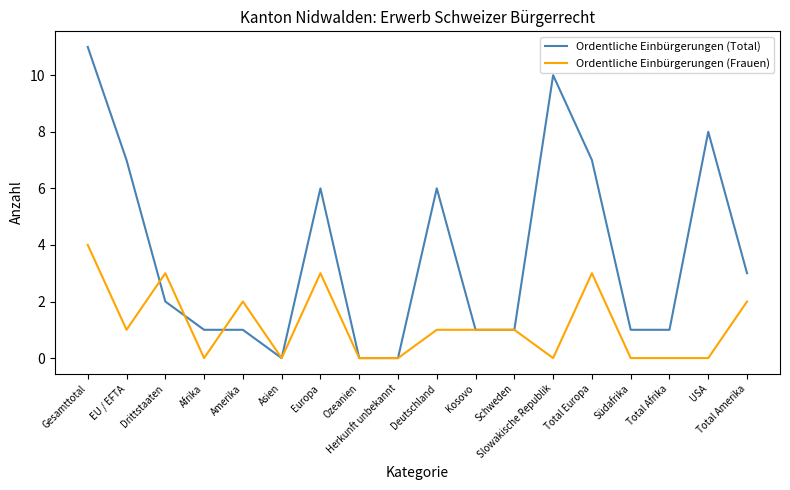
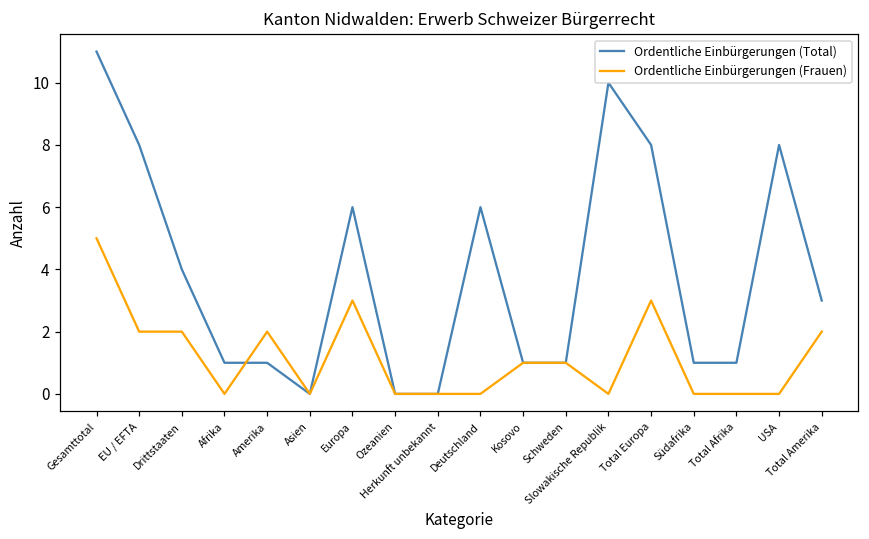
  {
    "Ordentliche Einbürgerungen (Total)": {
      "Gesamttotal": 11,
-     "EU / EFTA": 7,
-     "Drittstaaten": 2,
+     "EU / EFTA": 8,
+     "Drittstaaten": 4,
      "Afrika": 1,
      "Amerika": 1,
      "Europa": 6,
      "Deutschland": 6,
      "Slowakische Republik": 10,
-     "Total Europa": 7,
+     "Total Europa": 8,
      "Südafrika": 1,
      "Total Afrika": 1,
      "USA": 8,
      "Total Amerika": 3
    },
    "Ordentliche Einbürgerungen (Frauen)": {
-     "Gesamttotal": 4,
-     "EU / EFTA": 1,
-     "Drittstaaten": 3,
+     "Gesamttotal": 5,
+     "EU / EFTA": 2,
+     "Drittstaaten": 2,
      "Afrika": 0,
      "Amerika": 2,
      "Europa": 3,
-     "Deutschland": 1,
+     "Deutschland": 0,
      "Slowakische Republik": 0,
      "Total Europa": 3,
      "Südafrika": 0,
      "Total Afrika": 0,
      "USA": 0,
      "Total Amerika": 2
    }
  }
